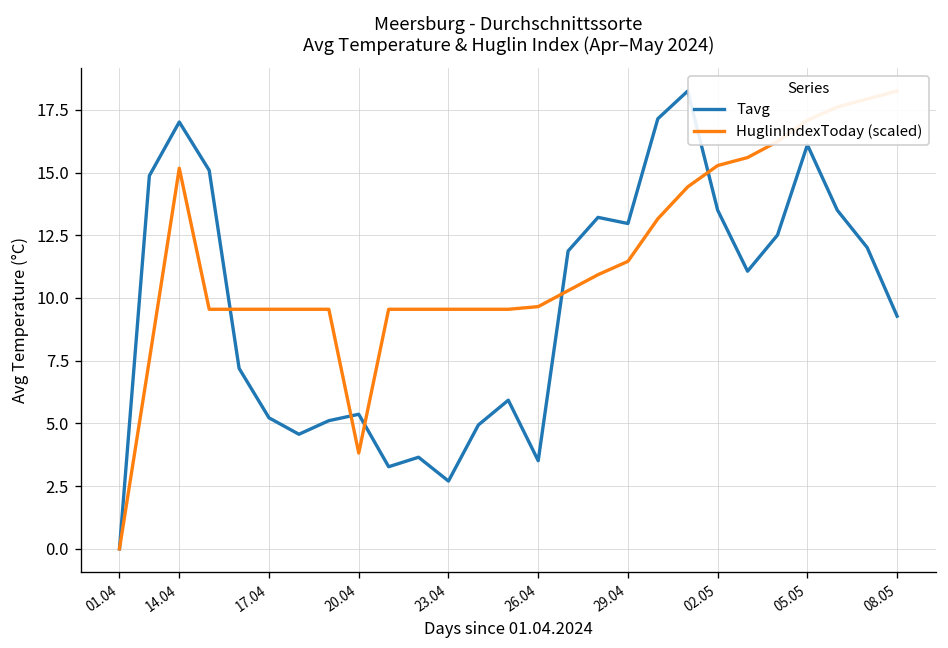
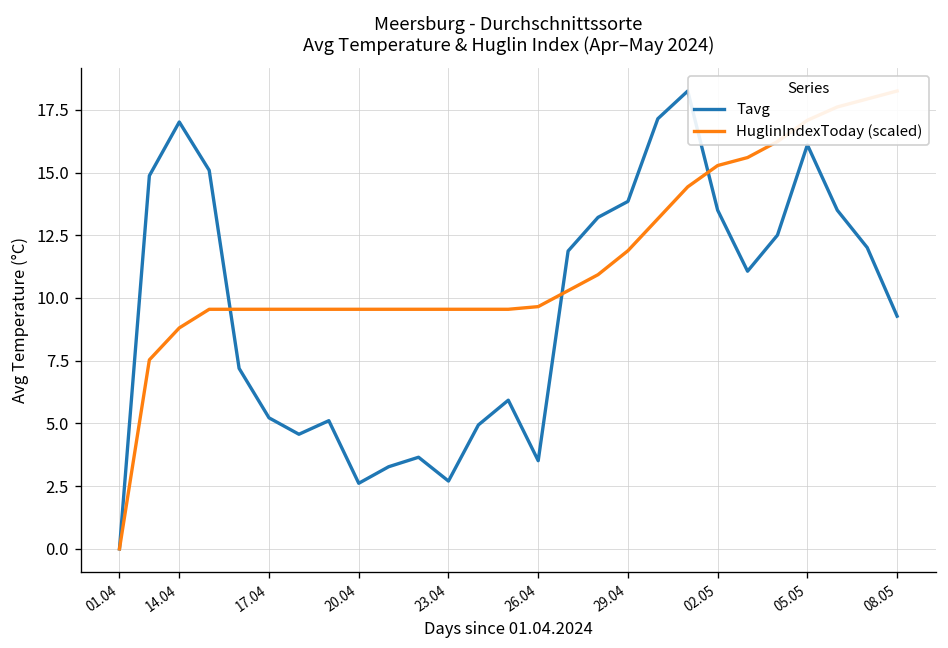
  {
    "Tavg": {
      "14.04": 17.0,
      "17.04": 5.2,
-     "20.04": 5.4,
+     "20.04": 2.6,
      "23.04": 2.7,
      "26.04": 3.5,
-     "29.04": 13.0,
+     "29.04": 13.8,
      "02.05": 13.5,
      "08.05": 9.3
    },
    "HuglinIndexToday (scaled)": {
-     "14.04": 15.2,
+     "14.04": 8.8,
      "17.04": 9.5,
-     "20.04": 3.8,
+     "20.04": 9.5,
      "23.04": 9.5,
      "26.04": 9.7,
-     "29.04": 11.5,
+     "29.04": 11.9,
      "02.05": 15.3
    }
  }
